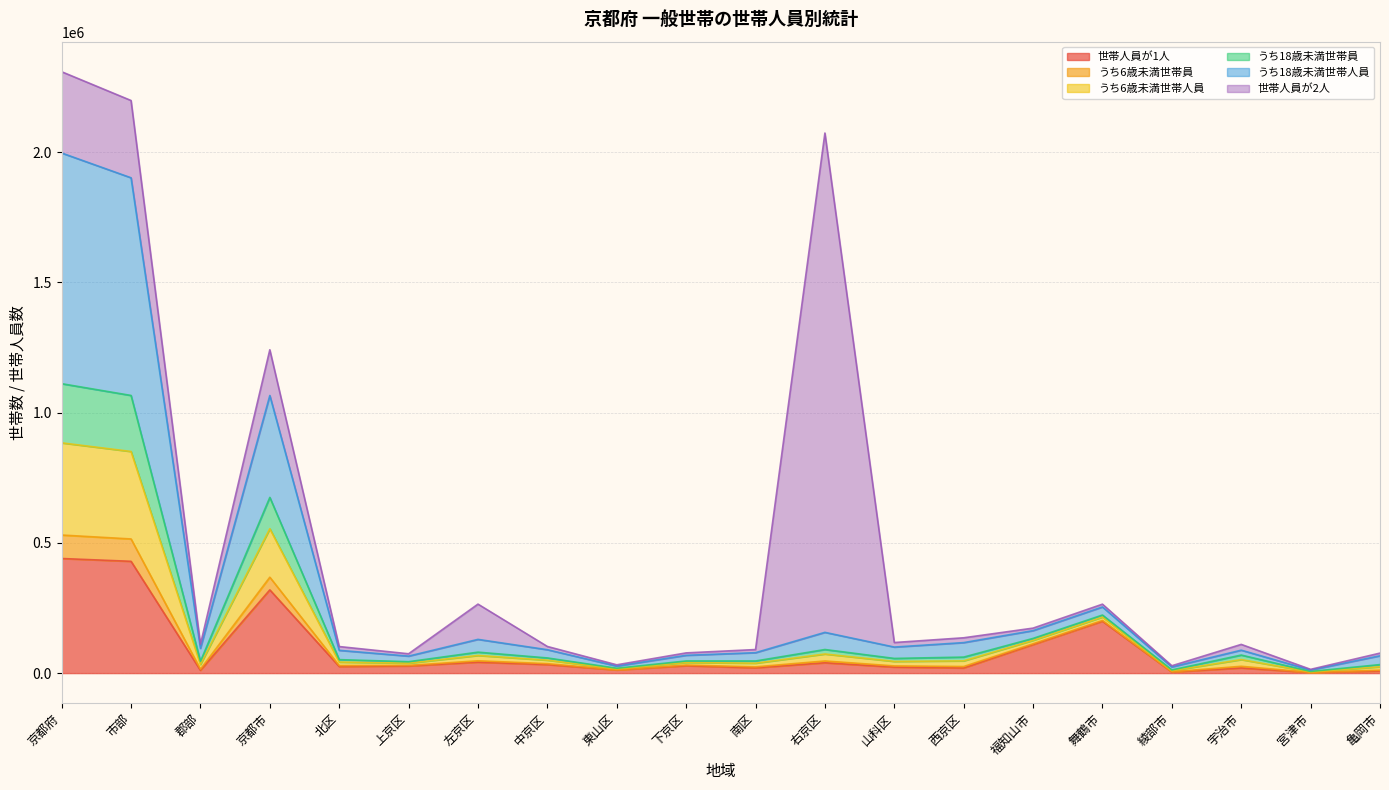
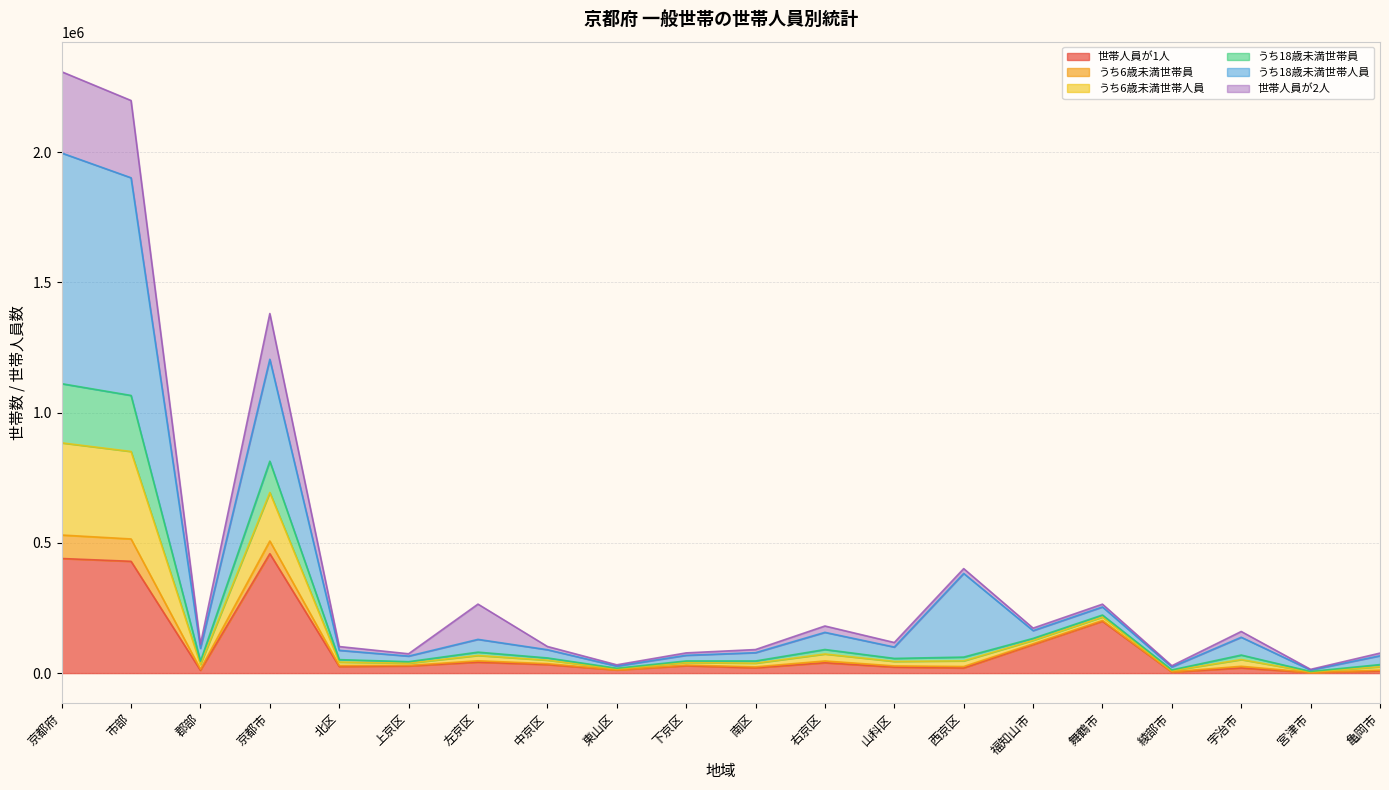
  {
    "世帯人員が1人": {
      "京都府": 440000,
      "市部": 430000,
-     "京都市": 320000
+     "京都市": 460000
    },
    "うち18歳未満世帯員": {
      "京都府": 230000,
      "市部": 220000,
      "郡部": 10000,
      "京都市": 120000,
      "左京区": 10000,
      "右京区": 20000,
      "山科区": 10000,
      "西京区": 10000,
      "宇治市": 20000
    },
    "うち18歳未満世帯人員": {
      "京都府": 890000,
      "市部": 840000,
      "郡部": 50000,
      "京都市": 390000,
      "北区": 40000,
      "左京区": 50000,
      "中京区": 30000,
      "南区": 30000,
      "右京区": 70000,
      "山科区": 40000,
-     "西京区": 60000,
+     "西京区": 320000,
      "舞鶴市": 30000,
-     "宇治市": 20000,
+     "宇治市": 70000,
      "亀岡市": 30000
    },
    "世帯人員が2人": {
      "京都府": 310000,
      "市部": 300000,
      "郡部": 20000,
      "京都市": 180000,
      "北区": 10000,
      "左京区": 140000,
      "中京区": 10000,
      "南区": 10000,
-     "右京区": 1920000,
+     "右京区": 20000,
      "山科区": 20000,
      "西京区": 20000,
      "舞鶴市": 10000,
      "宇治市": 20000,
      "亀岡市": 10000
    }
  }
